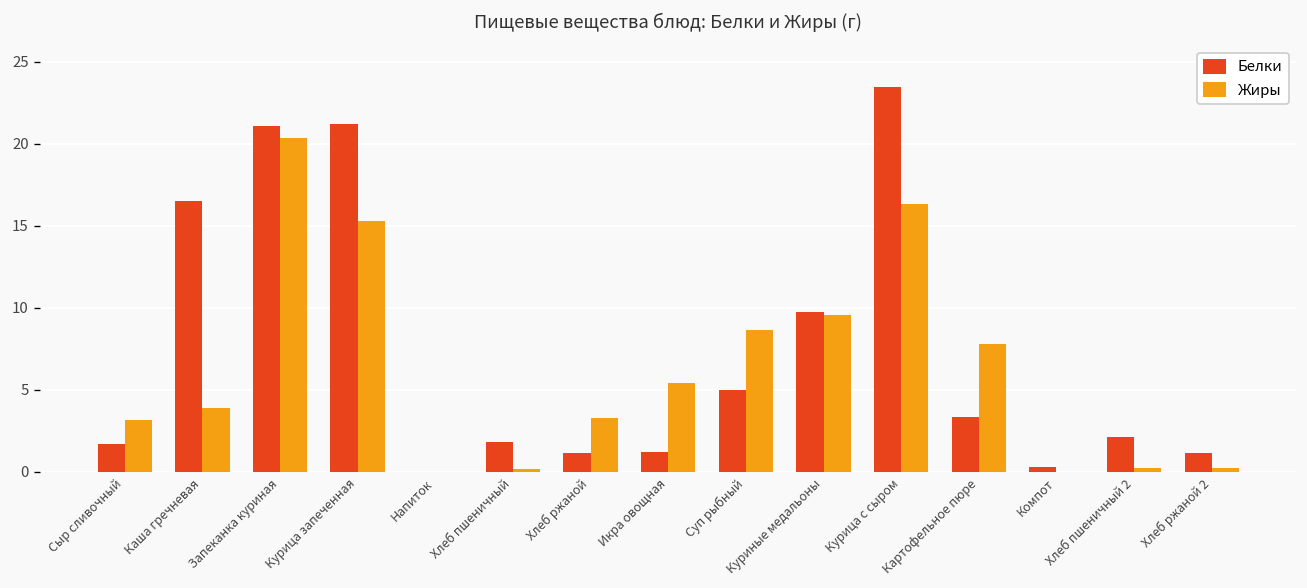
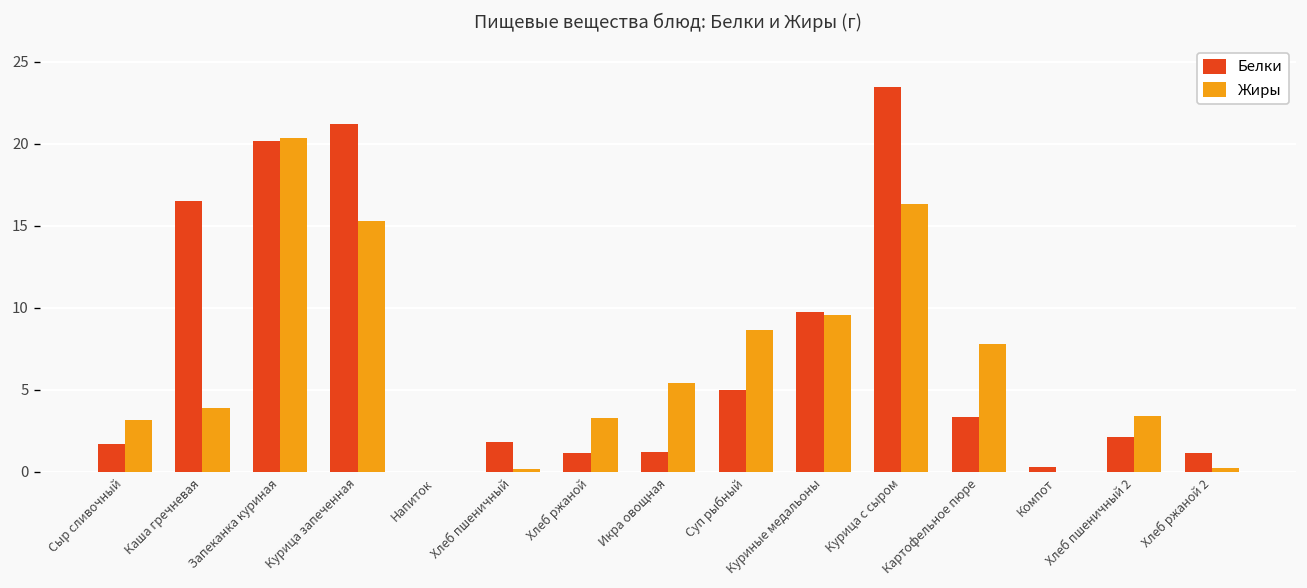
  {
    "Белки": {
      "Сыр сливочный": 1.7,
      "Каша гречневая": 16.5,
-     "Запеканка куриная": 21.1,
+     "Запеканка куриная": 20.2,
      "Курица запеченная": 21.2,
      "Напиток": 0.0,
      "Хлеб пшеничный": 1.8,
      "Хлеб ржаной": 1.1,
      "Икра овощная": 1.2,
      "Суп рыбный": 5.0,
      "Куриные медальоны": 9.7,
      "Курица с сыром": 23.5,
      "Картофельное пюре": 3.3,
      "Компот": 0.3,
      "Хлеб пшеничный 2": 2.1,
      "Хлеб ржаной 2": 1.1
    },
    "Жиры": {
      "Сыр сливочный": 3.1,
      "Каша гречневая": 3.9,
      "Запеканка куриная": 20.3,
      "Курица запеченная": 15.3,
      "Напиток": 0.0,
      "Хлеб ржаной": 3.3,
      "Икра овощная": 5.4,
      "Суп рыбный": 8.6,
      "Куриные медальоны": 9.5,
      "Курица с сыром": 16.3,
      "Картофельное пюре": 7.8,
      "Компот": 0.0,
-     "Хлеб пшеничный 2": 0.2,
+     "Хлеб пшеничный 2": 3.4,
      "Хлеб ржаной 2": 0.2
    }
  }
